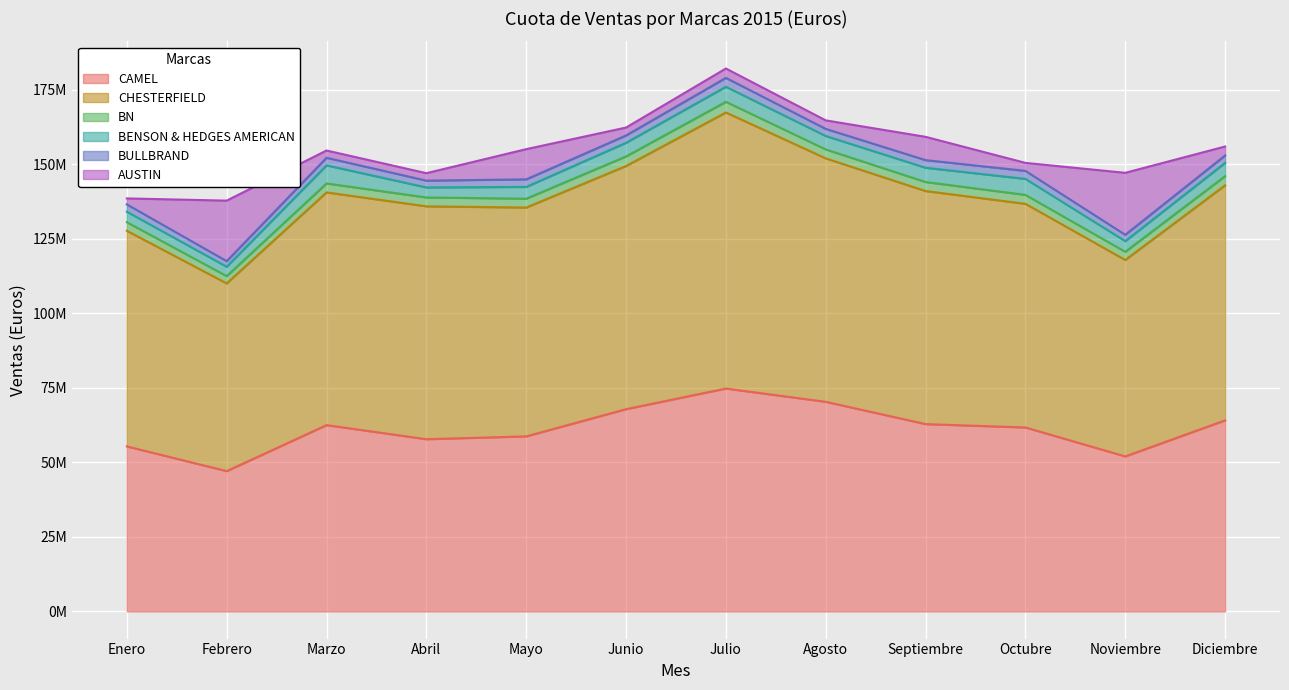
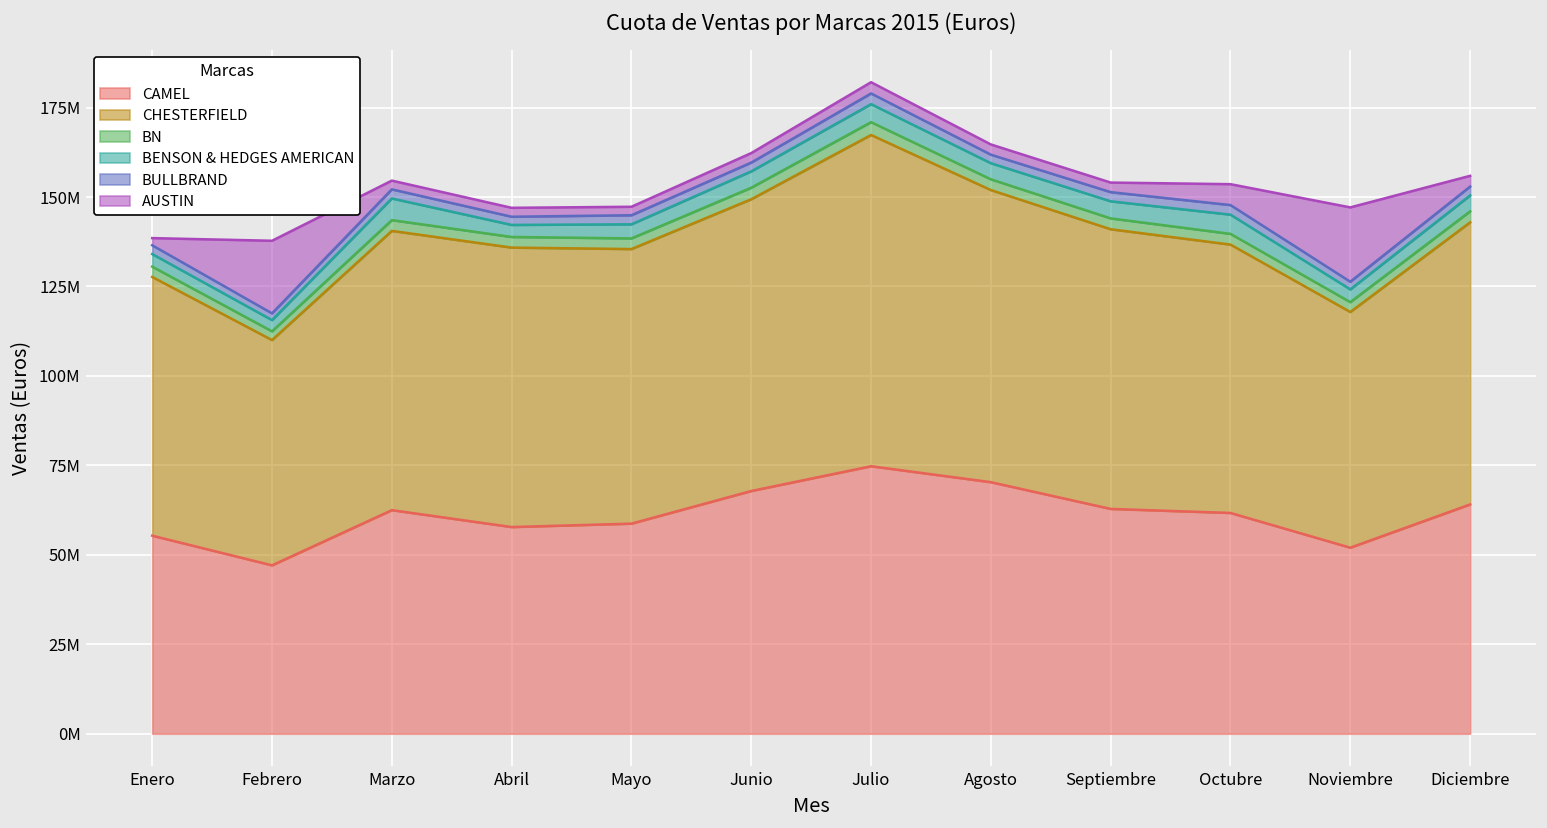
  {
    "CAMEL": {
      "Enero": 55000000,
      "Febrero": 47000000,
      "Marzo": 62000000,
      "Abril": 58000000,
      "Mayo": 59000000,
      "Junio": 68000000,
      "Julio": 75000000,
      "Agosto": 70000000,
      "Septiembre": 63000000,
      "Octubre": 62000000,
      "Noviembre": 52000000,
      "Diciembre": 64000000
    },
    "CHESTERFIELD": {
      "Enero": 72000000,
      "Febrero": 63000000,
      "Marzo": 78000000,
      "Abril": 78000000,
      "Mayo": 77000000,
      "Junio": 82000000,
      "Julio": 93000000,
      "Agosto": 82000000,
      "Septiembre": 78000000,
      "Octubre": 75000000,
      "Noviembre": 66000000,
      "Diciembre": 79000000
    },
    "BN": {
      "Enero": 3000000,
      "Febrero": 2000000,
      "Marzo": 3000000,
      "Abril": 3000000,
      "Mayo": 3000000,
      "Junio": 3000000,
      "Julio": 4000000,
      "Agosto": 3000000,
      "Septiembre": 3000000,
      "Octubre": 3000000,
      "Noviembre": 3000000,
      "Diciembre": 3000000
    },
    "BENSON & HEDGES AMERICAN": {
      "Enero": 4000000,
      "Febrero": 3000000,
      "Marzo": 6000000,
      "Abril": 3000000,
      "Mayo": 4000000,
      "Junio": 5000000,
      "Julio": 5000000,
      "Agosto": 5000000,
      "Septiembre": 5000000,
      "Octubre": 5000000,
      "Noviembre": 4000000,
      "Diciembre": 4000000
    },
    "BULLBRAND": {
      "Enero": 2000000,
      "Febrero": 2000000,
      "Marzo": 3000000,
      "Abril": 2000000,
      "Mayo": 3000000,
      "Junio": 2000000,
      "Julio": 3000000,
      "Agosto": 2000000,
      "Septiembre": 3000000,
      "Octubre": 3000000,
      "Noviembre": 2000000,
      "Diciembre": 2000000
    },
    "AUSTIN": {
      "Enero": 2000000,
      "Febrero": 20000000,
      "Marzo": 2000000,
      "Abril": 2000000,
-     "Mayo": 10000000,
+     "Mayo": 2000000,
      "Junio": 3000000,
      "Julio": 3000000,
      "Agosto": 3000000,
-     "Septiembre": 8000000,
-     "Octubre": 3000000,
+     "Septiembre": 3000000,
+     "Octubre": 6000000,
      "Noviembre": 21000000,
      "Diciembre": 3000000
    }
  }
